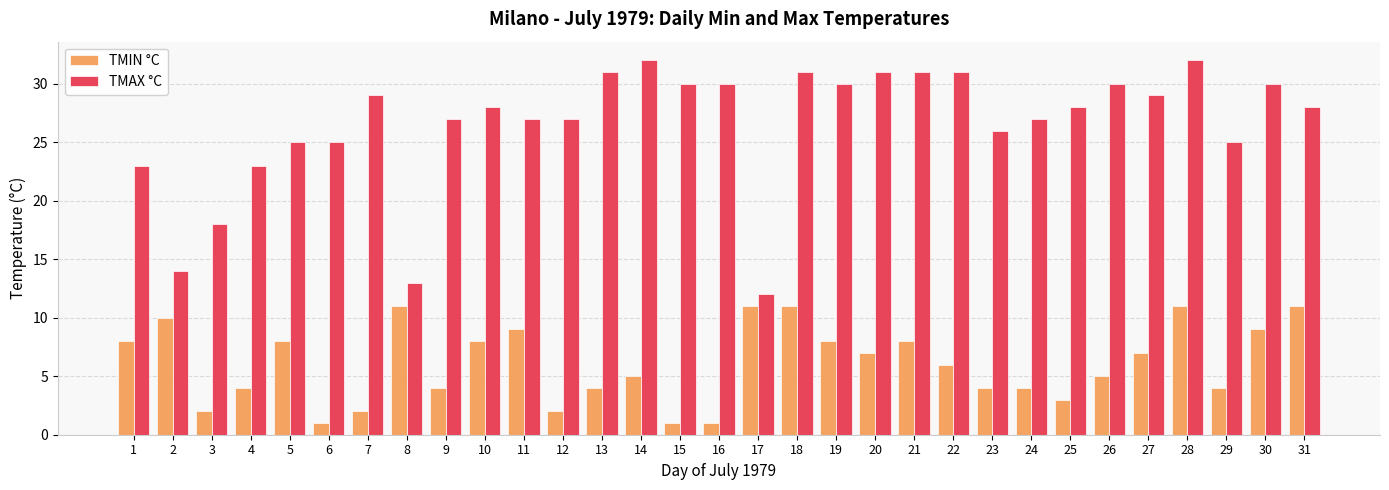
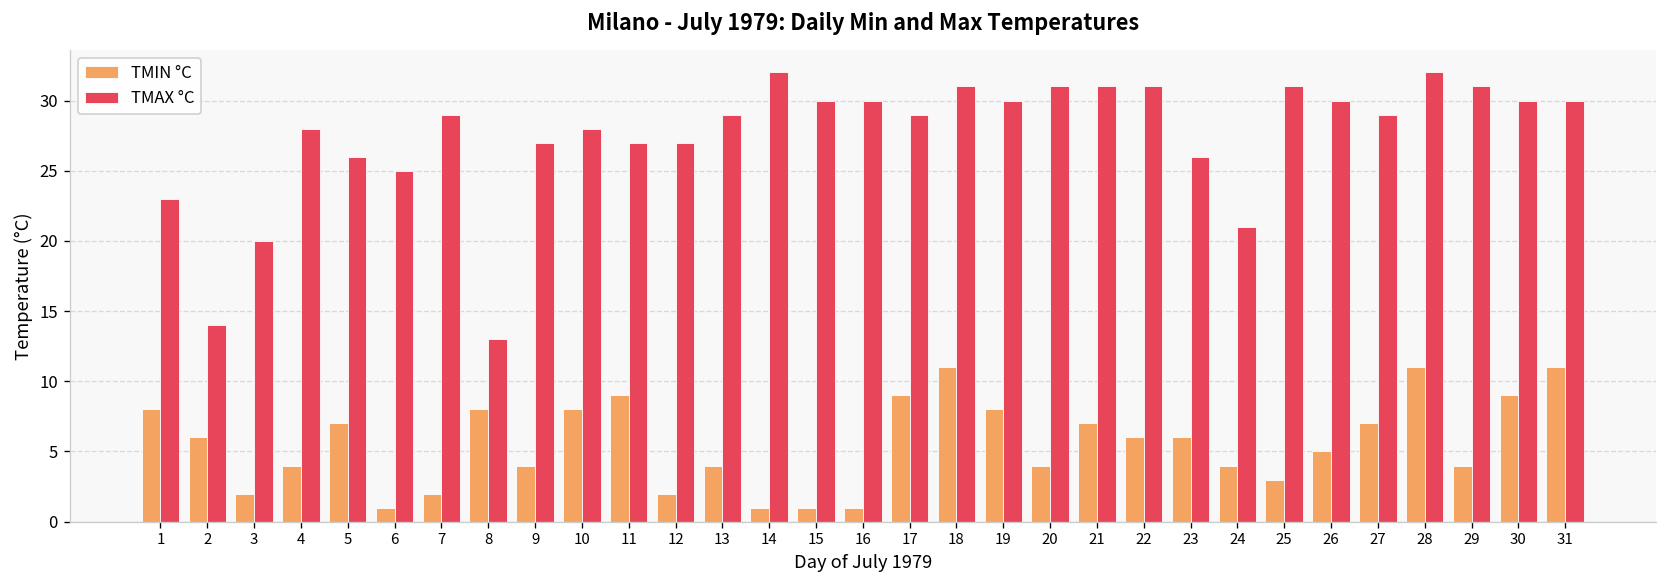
  {
    "TMIN °C": {
      "1": 8,
-     "2": 10,
+     "2": 6,
      "3": 2,
      "4": 4,
-     "5": 8,
+     "5": 7,
      "6": 1,
      "7": 2,
-     "8": 11,
+     "8": 8,
      "9": 4,
      "10": 8,
      "11": 9,
      "12": 2,
      "13": 4,
-     "14": 5,
+     "14": 1,
      "15": 1,
      "16": 1,
-     "17": 11,
+     "17": 9,
      "18": 11,
      "19": 8,
-     "20": 7,
-     "21": 8,
+     "20": 4,
+     "21": 7,
      "22": 6,
-     "23": 4,
+     "23": 6,
      "24": 4,
      "25": 3,
      "26": 5,
      "27": 7,
      "28": 11,
      "29": 4,
      "30": 9,
      "31": 11
    },
    "TMAX °C": {
      "1": 23,
      "2": 14,
-     "3": 18,
-     "4": 23,
-     "5": 25,
+     "3": 20,
+     "4": 28,
+     "5": 26,
      "6": 25,
      "7": 29,
      "8": 13,
      "9": 27,
      "10": 28,
      "11": 27,
      "12": 27,
-     "13": 31,
+     "13": 29,
      "14": 32,
      "15": 30,
      "16": 30,
-     "17": 12,
+     "17": 29,
      "18": 31,
      "19": 30,
      "20": 31,
      "21": 31,
      "22": 31,
      "23": 26,
-     "24": 27,
-     "25": 28,
+     "24": 21,
+     "25": 31,
      "26": 30,
      "27": 29,
      "28": 32,
-     "29": 25,
+     "29": 31,
      "30": 30,
-     "31": 28
+     "31": 30
    }
  }
